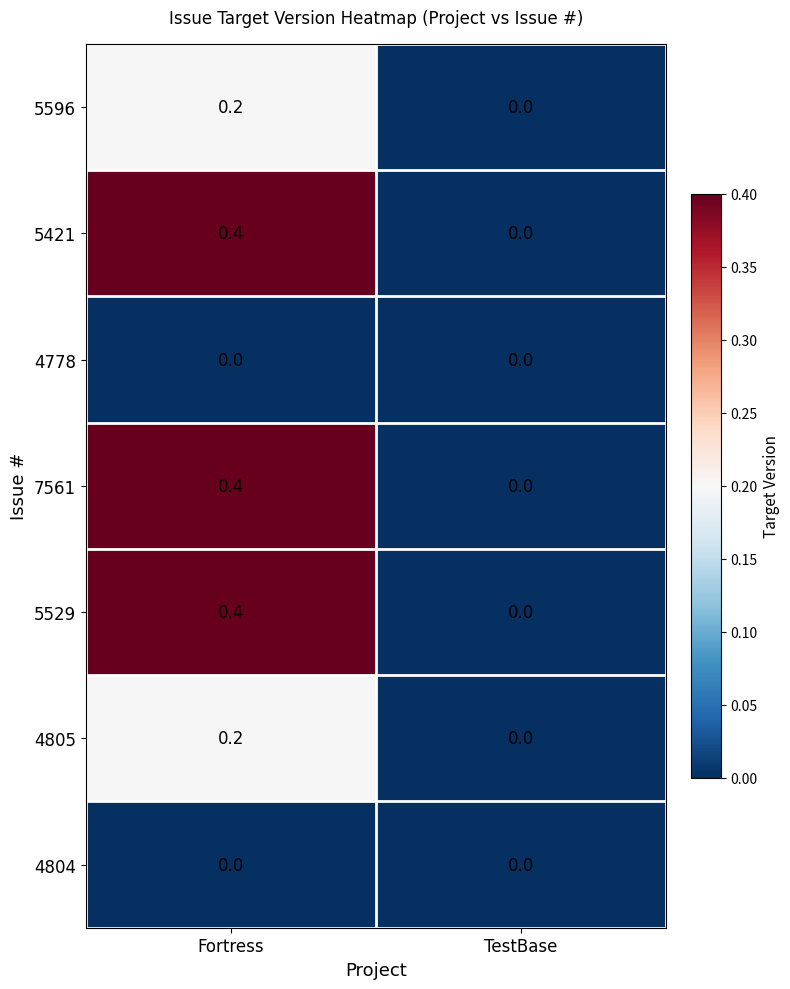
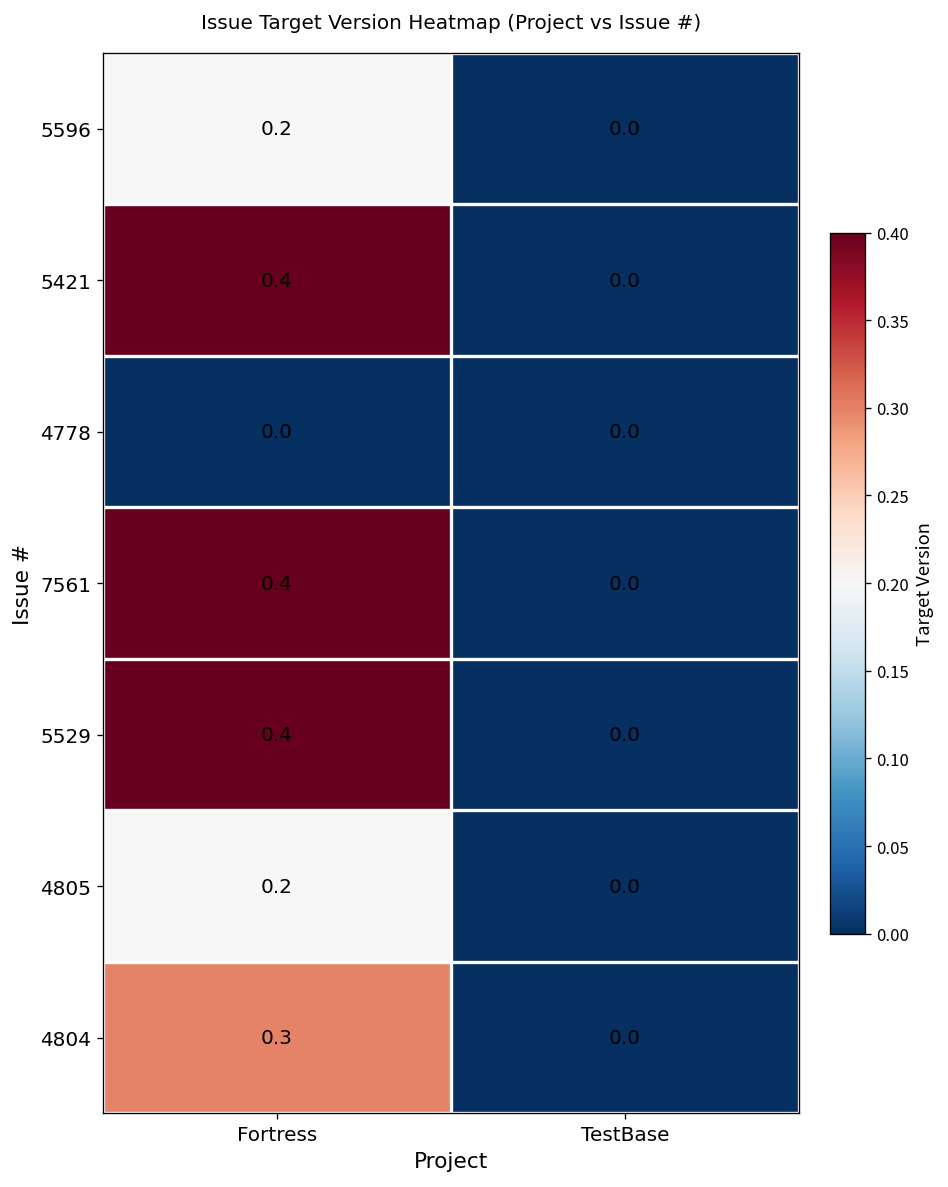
  {
    "5596": {
      "Fortress": 0.2,
      "TestBase": 0.0
    },
    "5421": {
      "Fortress": 0.4,
      "TestBase": 0.0
    },
    "4778": {
      "Fortress": 0.0,
      "TestBase": 0.0
    },
    "7561": {
      "Fortress": 0.4,
      "TestBase": 0.0
    },
    "5529": {
      "Fortress": 0.4,
      "TestBase": 0.0
    },
    "4805": {
      "Fortress": 0.2,
      "TestBase": 0.0
    },
    "4804": {
-     "Fortress": 0.0,
+     "Fortress": 0.3,
      "TestBase": 0.0
    }
  }
